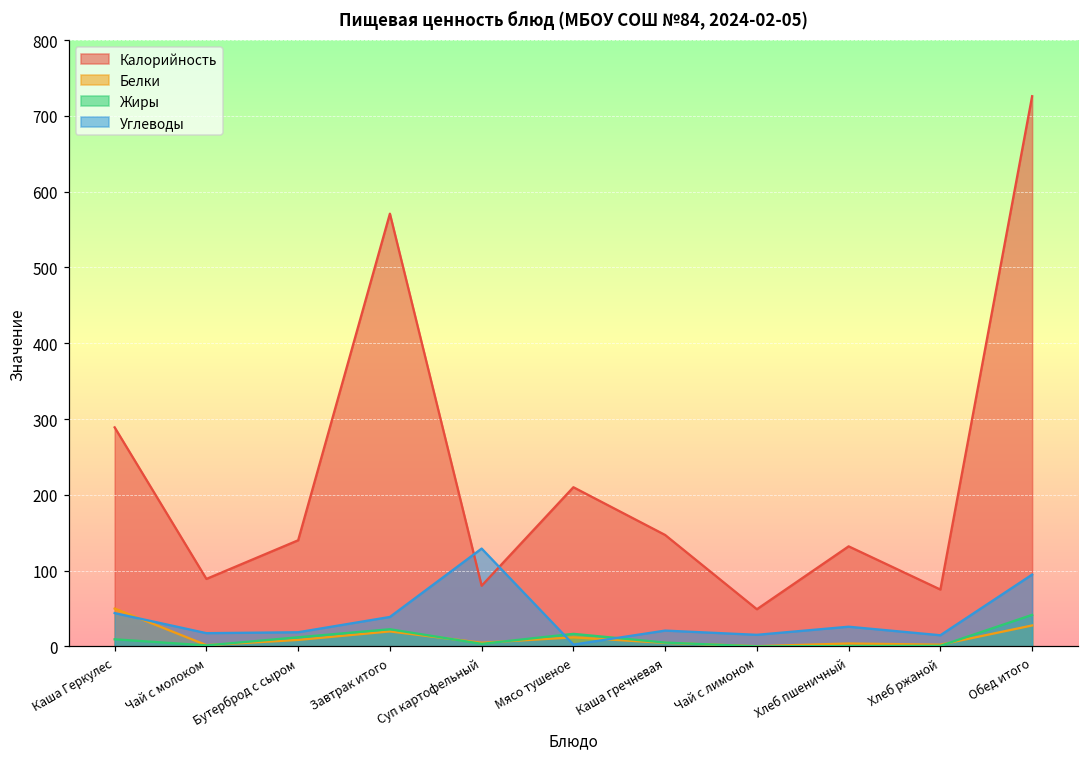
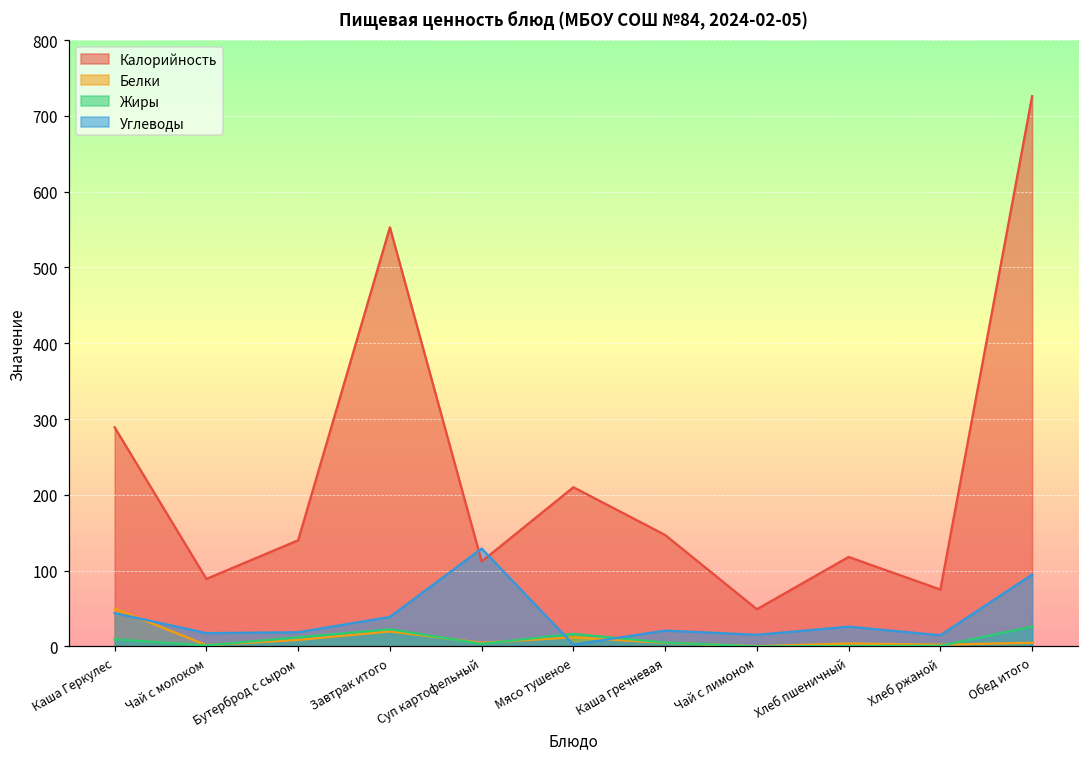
  {
    "Калорийность": {
      "Каша Геркулес": 290,
      "Чай с молоком": 90,
      "Бутерброд с сыром": 140,
-     "Завтрак итого": 570,
-     "Суп картофельный": 80,
+     "Завтрак итого": 550,
+     "Суп картофельный": 110,
      "Мясо тушеное": 210,
      "Каша гречневая": 150,
      "Чай с лимоном": 50,
-     "Хлеб пшеничный": 130,
+     "Хлеб пшеничный": 120,
      "Хлеб ржаной": 80,
      "Обед итого": 730
    },
    "Белки": {
      "Каша Геркулес": 50,
      "Мясо тушеное": 10,
-     "Обед итого": 30
+     "Обед итого": 0
    },
    "Жиры": {
      "Каша Геркулес": 10,
      "Мясо тушеное": 20,
-     "Обед итого": 40
+     "Обед итого": 30
    },
    "Углеводы": {
      "Каша Геркулес": 40,
      "Чай с молоком": 20,
      "Бутерброд с сыром": 20,
      "Завтрак итого": 40,
      "Суп картофельный": 130,
      "Мясо тушеное": 0,
      "Каша гречневая": 20,
      "Чай с лимоном": 20,
      "Хлеб пшеничный": 30,
      "Хлеб ржаной": 10,
      "Обед итого": 90
    }
  }
